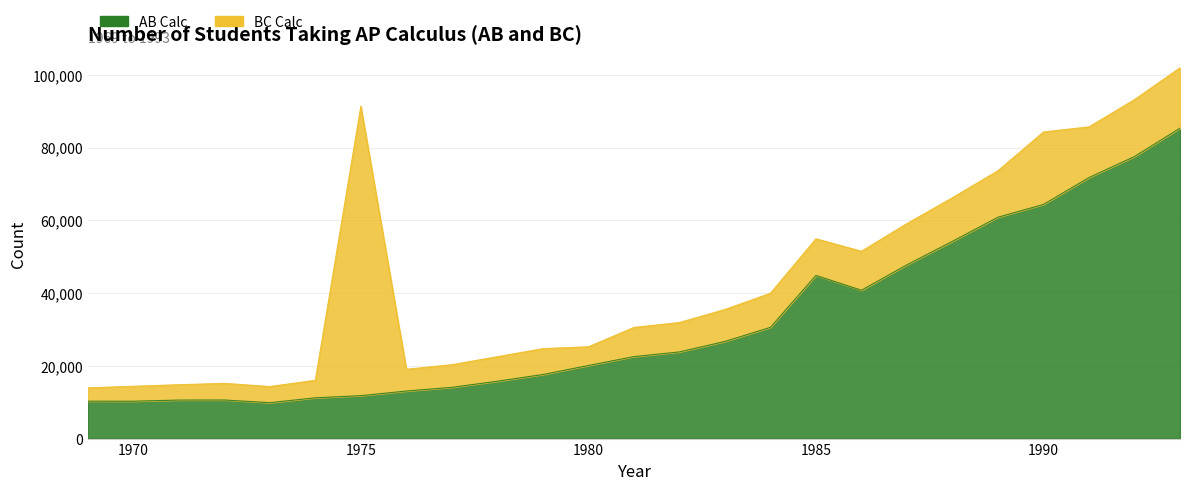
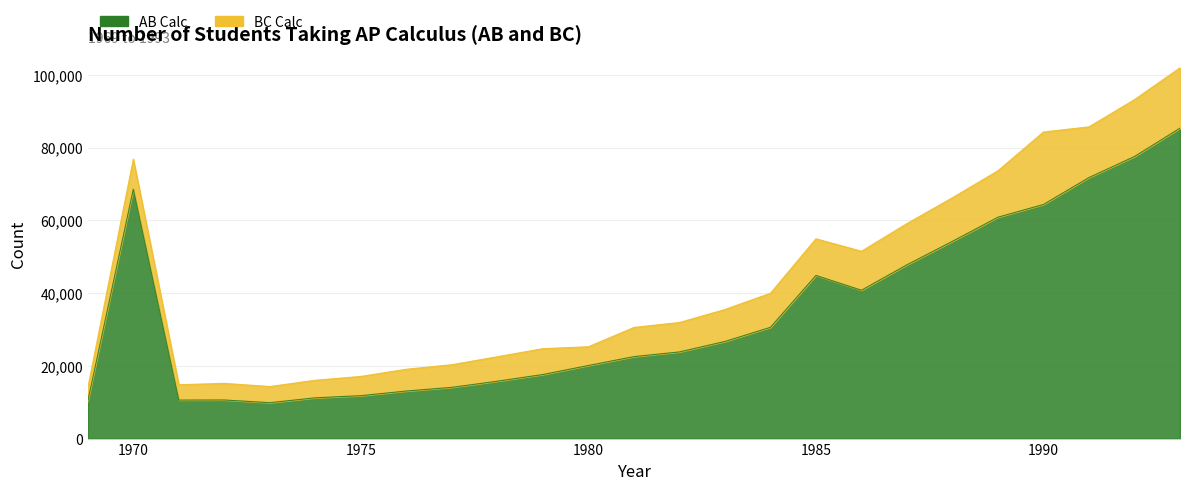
  {
    "AB Calc": {
-     "1970": "10,000",
+     "1970": "69,000",
      "1975": "12,000",
      "1980": "20,000",
      "1985": "45,000",
      "1990": "64,000"
    },
    "BC Calc": {
-     "1970": "4,000",
-     "1975": "80,000",
+     "1970": "8,000",
+     "1975": "5,000",
      "1980": "5,000",
      "1985": "10,000",
      "1990": "20,000"
    }
  }
